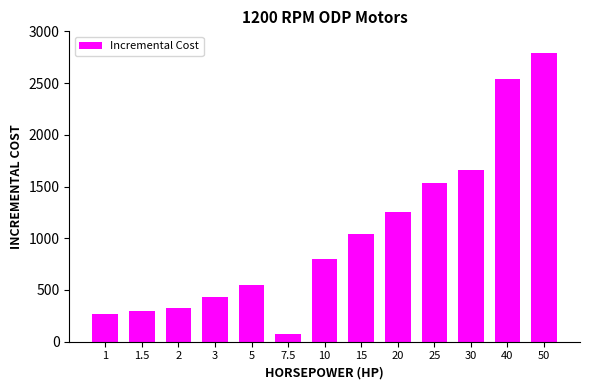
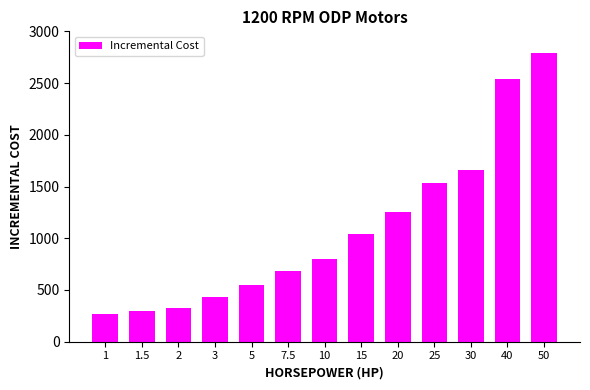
  {
    "1": 270,
    "1.5": 300,
    "2": 330,
    "3": 430,
    "5": 550,
-   "7.5": 70,
+   "7.5": 680,
    "10": 800,
    "15": 1040,
    "20": 1250,
    "25": 1530,
    "30": 1660,
    "40": 2540,
    "50": 2790
  }
